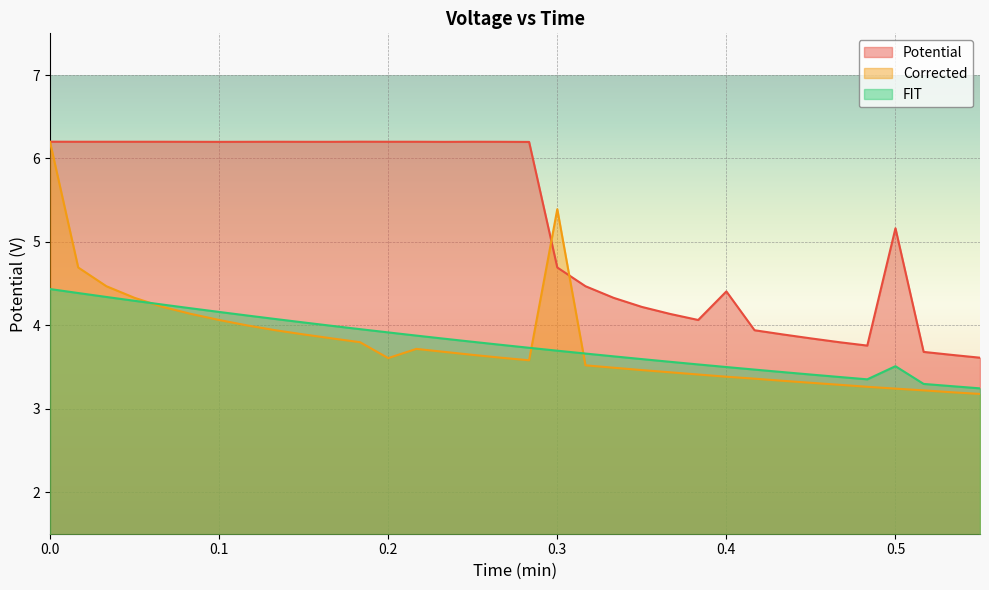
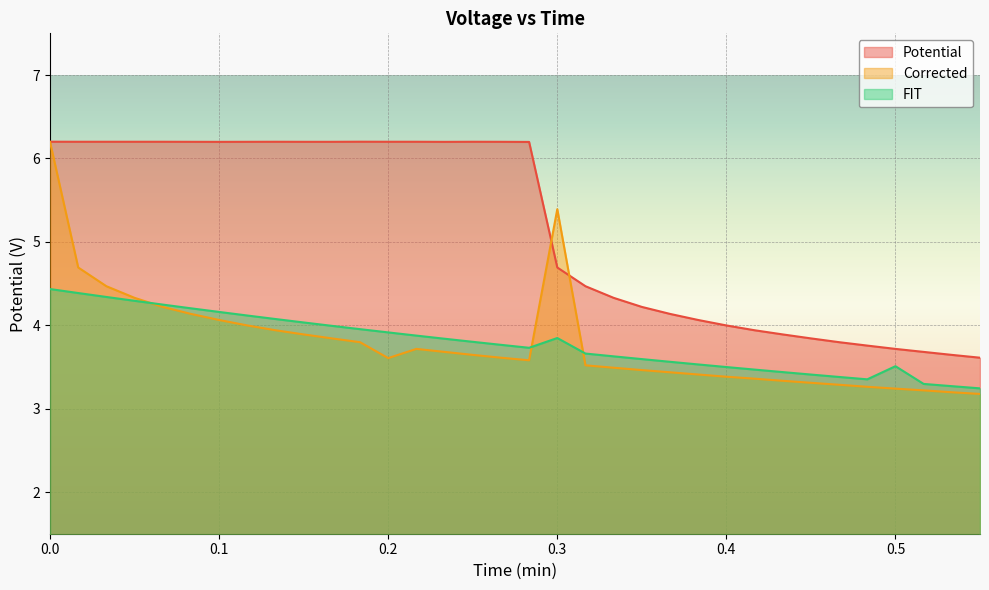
  {
    "Potential": {
      "0.1": 6.2,
      "0.2": 6.2,
      "0.3": 4.7,
-     "0.4": 4.4,
-     "0.5": 5.2
+     "0.4": 4.0,
+     "0.5": 3.7
    },
    "Corrected": {
      "0.1": 4.1,
      "0.2": 3.6,
      "0.3": 5.4,
      "0.4": 3.4,
      "0.5": 3.2
    },
    "FIT": {
      "0.0": 4.4,
      "0.1": 4.2,
      "0.2": 3.9,
-     "0.3": 3.7,
+     "0.3": 3.8,
      "0.4": 3.5,
      "0.5": 3.5
    }
  }
